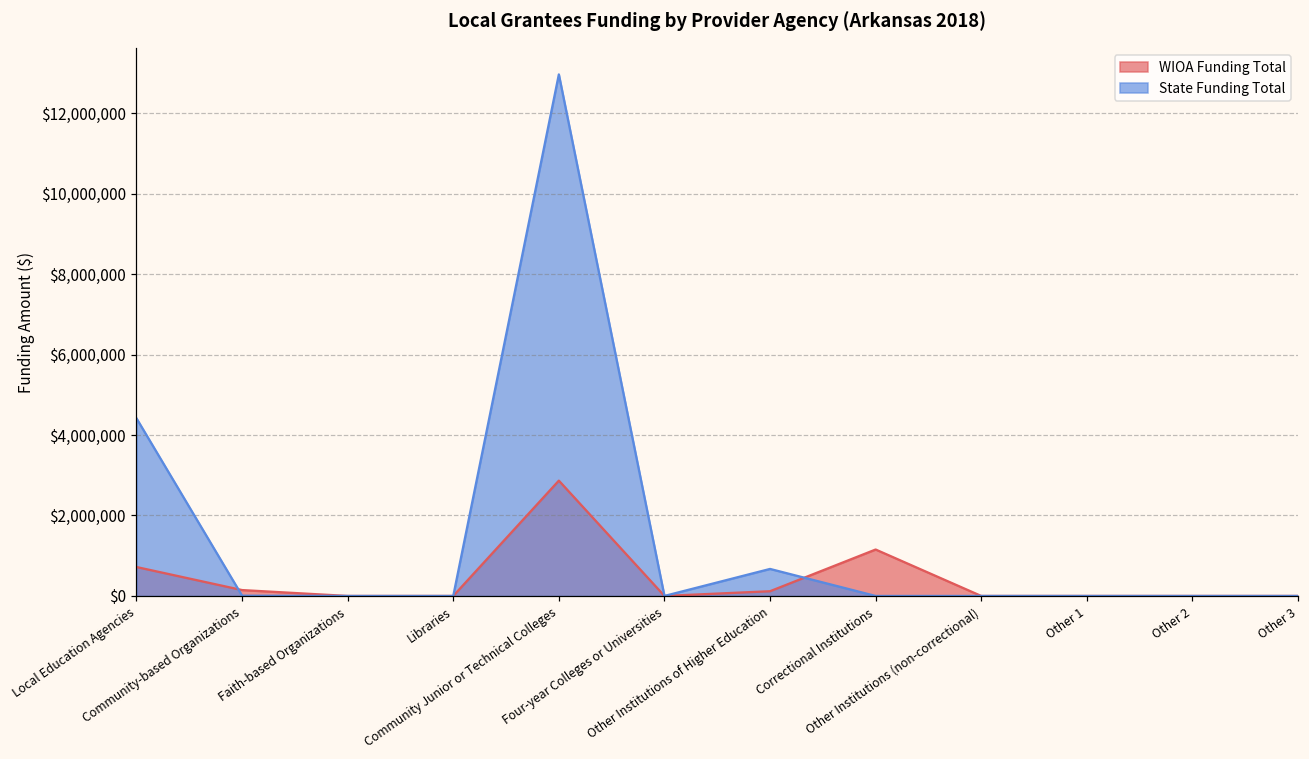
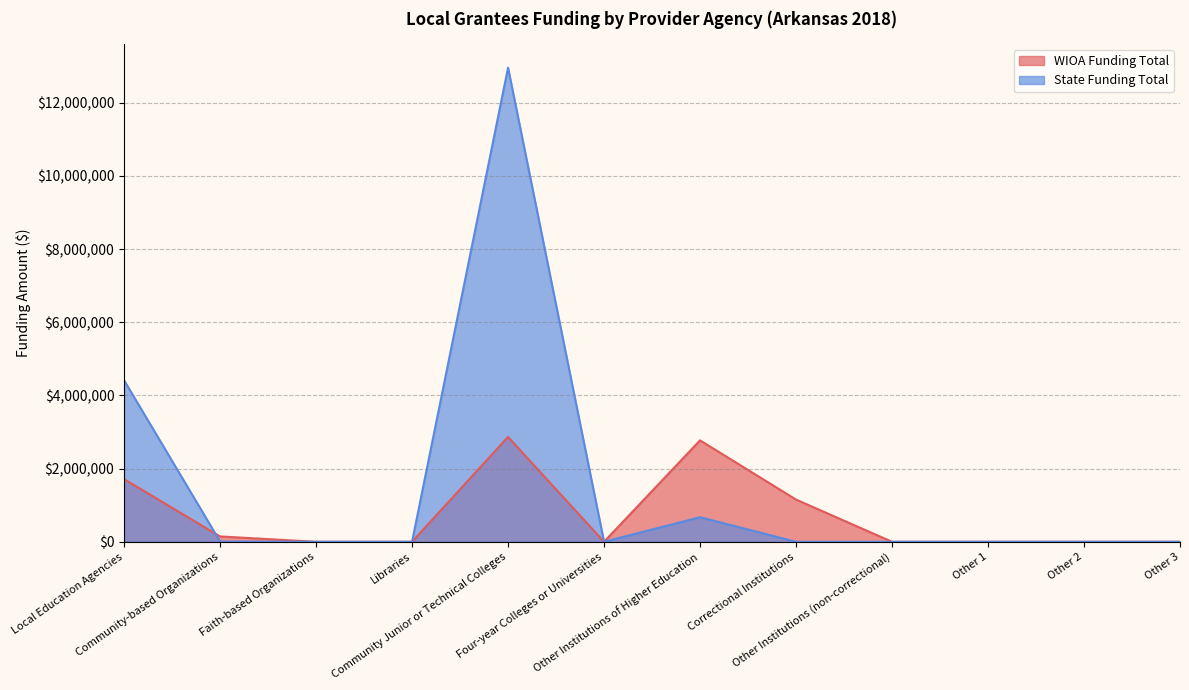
  {
    "WIOA Funding Total": {
-     "Local Education Agencies": "$700,000",
+     "Local Education Agencies": "$1,700,000",
      "Community-based Organizations": "$100,000",
      "Community Junior or Technical Colleges": "$2,900,000",
-     "Other Institutions of Higher Education": "$100,000",
+     "Other Institutions of Higher Education": "$2,800,000",
      "Correctional Institutions": "$1,200,000"
    },
    "State Funding Total": {
      "Local Education Agencies": "$4,400,000",
      "Community-based Organizations": "$0",
      "Community Junior or Technical Colleges": "$13,000,000",
      "Other Institutions of Higher Education": "$700,000",
      "Correctional Institutions": "$0"
    }
  }
